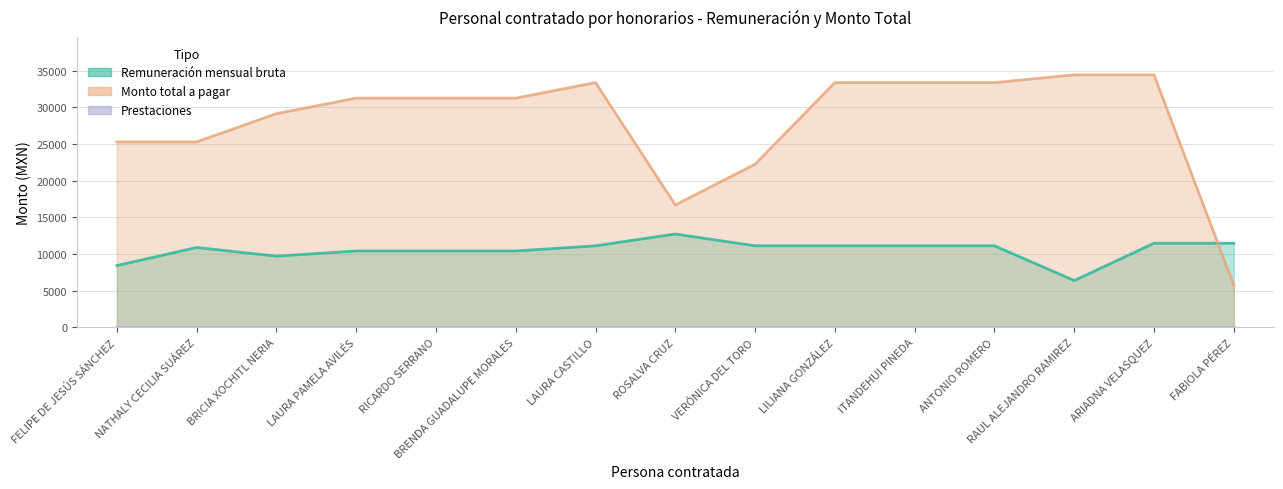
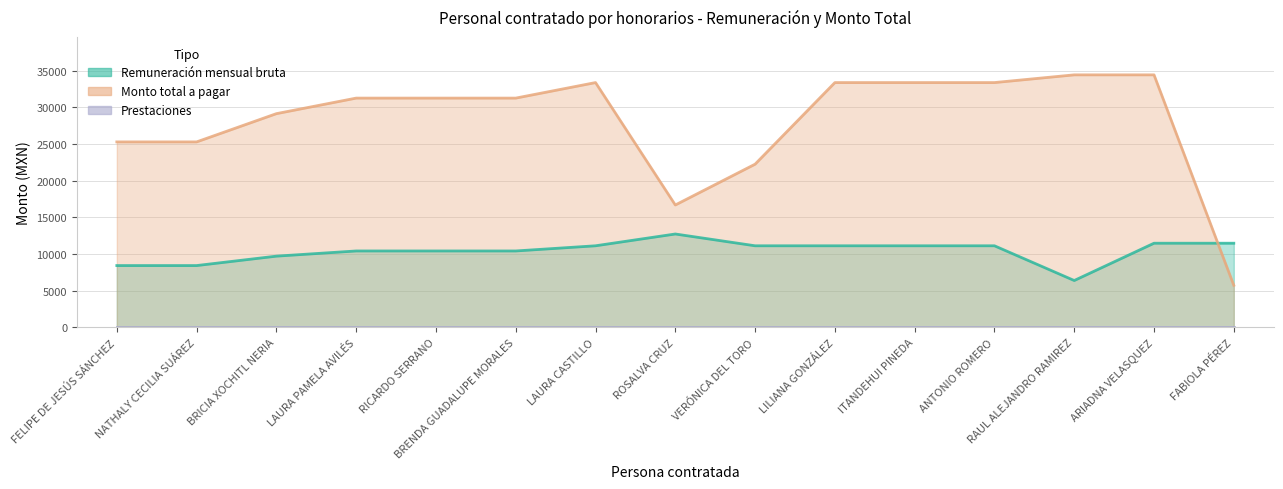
  {
    "Remuneración mensual bruta": {
      "FELIPE DE JESÚS SÁNCHEZ": 8000,
-     "NATHALY CECILIA SUÁREZ": 11000,
+     "NATHALY CECILIA SUÁREZ": 8000,
      "BRICIA XOCHITL NERIA": 10000,
      "LAURA PAMELA AVILÉS": 10000,
      "RICARDO SERRANO": 10000,
      "BRENDA GUADALUPE MORALES": 10000,
      "LAURA CASTILLO": 11000,
      "ROSALVA CRUZ": 13000,
      "VERÓNICA DEL TORO": 11000,
      "LILIANA GONZÁLEZ": 11000,
      "ITANDEHUI PINEDA": 11000,
      "ANTONIO ROMERO": 11000,
      "RAUL ALEJANDRO RAMIREZ": 6000,
      "ARIADNA VELASQUEZ": 11000,
      "FABIOLA PÉREZ": 11000
    }
  }
